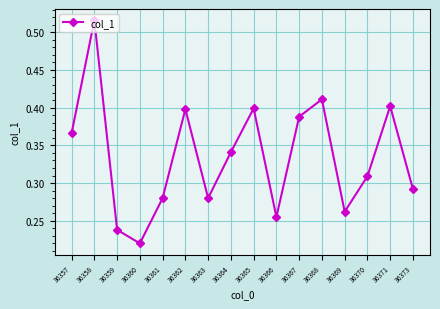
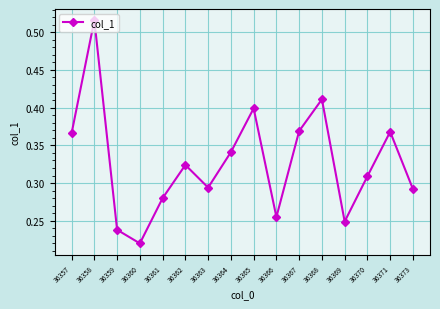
  {
    "36357": 0.37,
    "36359": 0.24,
    "36360": 0.22,
    "36361": 0.28,
-   "36362": 0.40,
-   "36363": 0.28,
+   "36362": 0.32,
+   "36363": 0.29,
    "36364": 0.34,
    "36365": 0.40,
    "36366": 0.26,
-   "36367": 0.39,
+   "36367": 0.37,
    "36368": 0.41,
-   "36369": 0.26,
+   "36369": 0.25,
    "36370": 0.31,
-   "36371": 0.40,
+   "36371": 0.37,
    "36373": 0.29
  }
